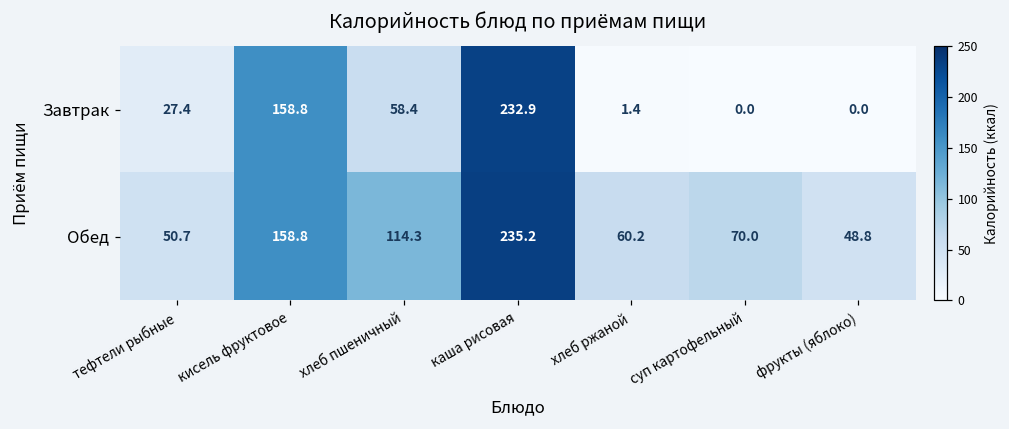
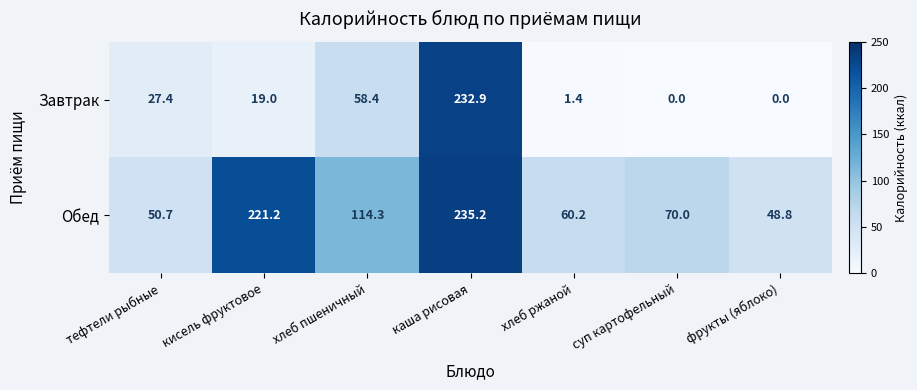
  {
    "Завтрак": {
      "тефтели рыбные": 27.4,
-     "кисель фруктовое": 158.8,
+     "кисель фруктовое": 19.0,
      "хлеб пшеничный": 58.4,
      "каша рисовая": 232.9,
      "хлеб ржаной": 1.4,
      "суп картофельный": 0.0,
      "фрукты (яблоко)": 0.0
    },
    "Обед": {
      "тефтели рыбные": 50.7,
-     "кисель фруктовое": 158.8,
+     "кисель фруктовое": 221.2,
      "хлеб пшеничный": 114.3,
      "каша рисовая": 235.2,
      "хлеб ржаной": 60.2,
      "суп картофельный": 70.0,
      "фрукты (яблоко)": 48.8
    }
  }
